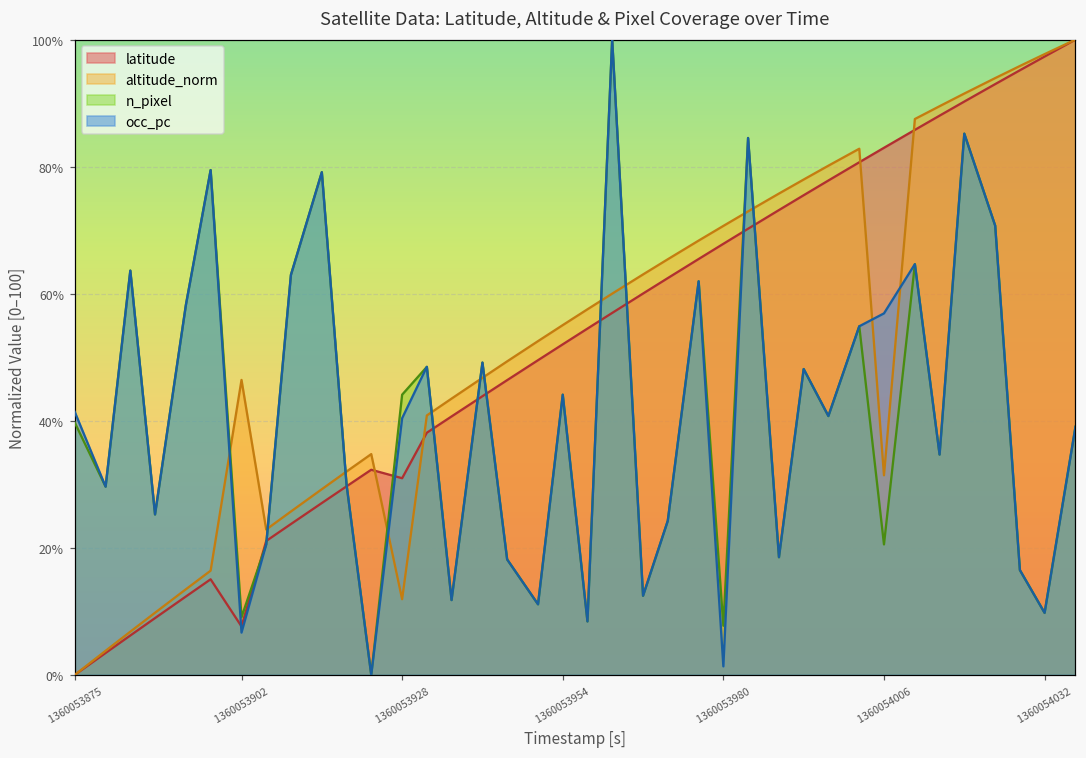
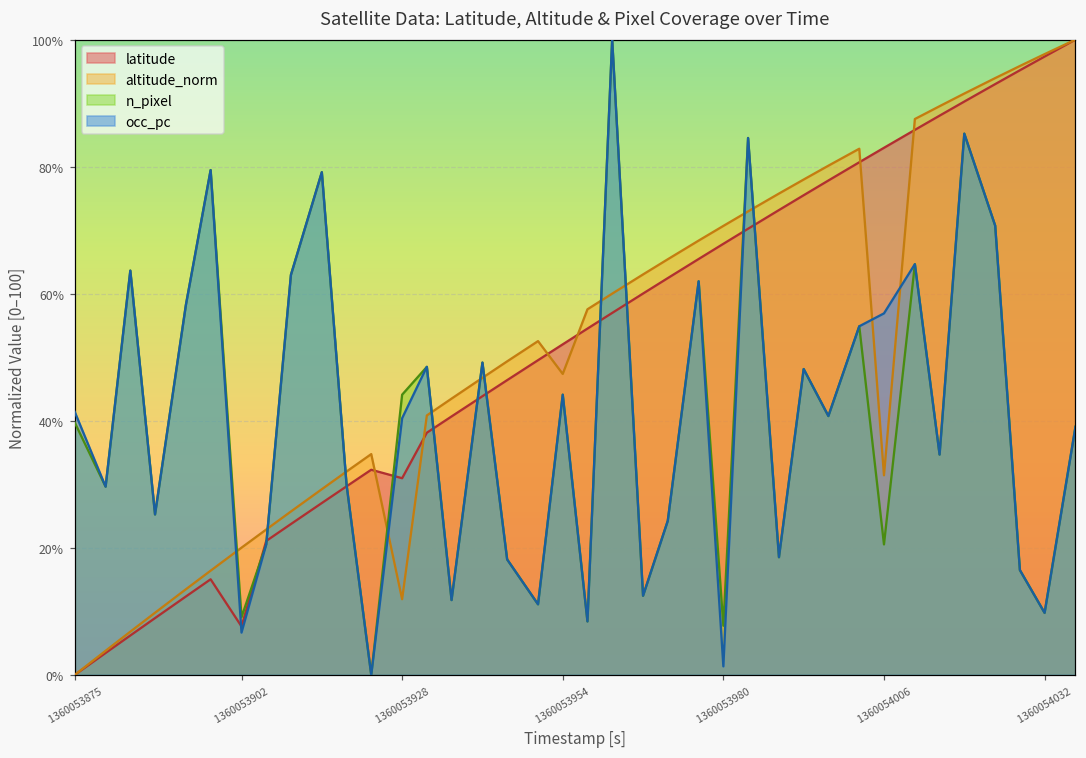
  {
    "latitude": {
      "1360053902": "8%",
      "1360053928": "31%",
      "1360053954": "52%",
      "1360053980": "68%",
      "1360054006": "83%"
    },
    "altitude_norm": {
-     "1360053902": "46%",
+     "1360053902": "20%",
      "1360053928": "12%",
-     "1360053954": "55%",
+     "1360053954": "47%",
      "1360053980": "71%",
      "1360054006": "31%"
    },
    "n_pixel": {
      "1360053875": "40%",
      "1360053902": "9%",
      "1360053928": "44%",
      "1360053980": "8%",
      "1360054006": "21%"
    },
    "occ_pc": {
      "1360053875": "41%",
      "1360053902": "7%",
      "1360053928": "40%",
      "1360053980": "1%",
      "1360054006": "57%"
    }
  }
